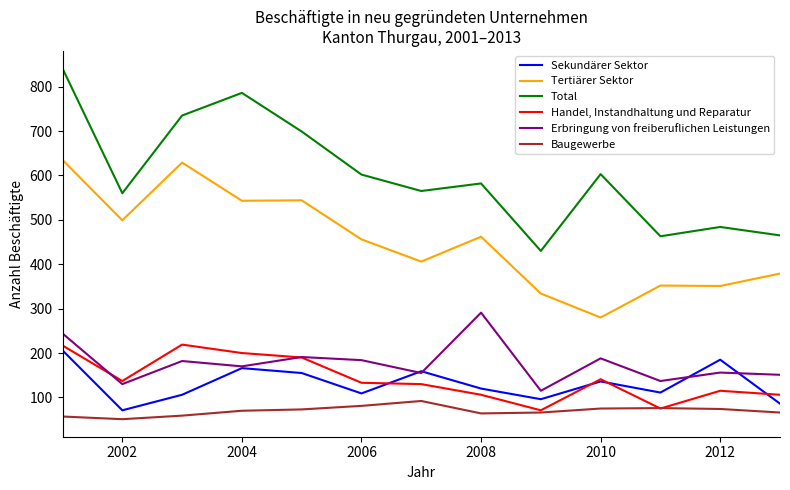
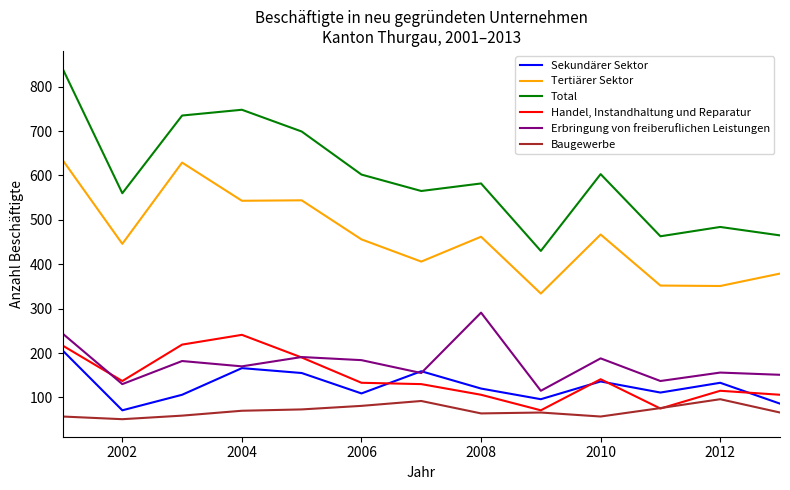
  {
    "Sekundärer Sektor": {
      "2002": 70,
      "2006": 110,
      "2008": 120,
-     "2012": 190
+     "2012": 130
    },
    "Tertiärer Sektor": {
-     "2002": 500,
+     "2002": 450,
      "2004": 540,
      "2006": 460,
      "2008": 460,
-     "2010": 280,
+     "2010": 470,
      "2012": 350
    },
    "Total": {
      "2002": 560,
-     "2004": 790,
+     "2004": 750,
      "2006": 600,
      "2008": 580,
      "2010": 600,
      "2012": 480
    },
    "Handel, Instandhaltung und Reparatur": {
      "2002": 140,
-     "2004": 200,
+     "2004": 240,
      "2006": 130,
      "2008": 110,
      "2012": 120
    },
    "Erbringung von freiberuflichen Leistungen": {
      "2002": 130,
      "2006": 180,
      "2008": 290,
      "2010": 190,
      "2012": 160
    },
    "Baugewerbe": {
      "2002": 50,
      "2004": 70,
      "2006": 80,
      "2008": 60,
-     "2010": 80,
-     "2012": 70
+     "2010": 60,
+     "2012": 100
    }
  }
